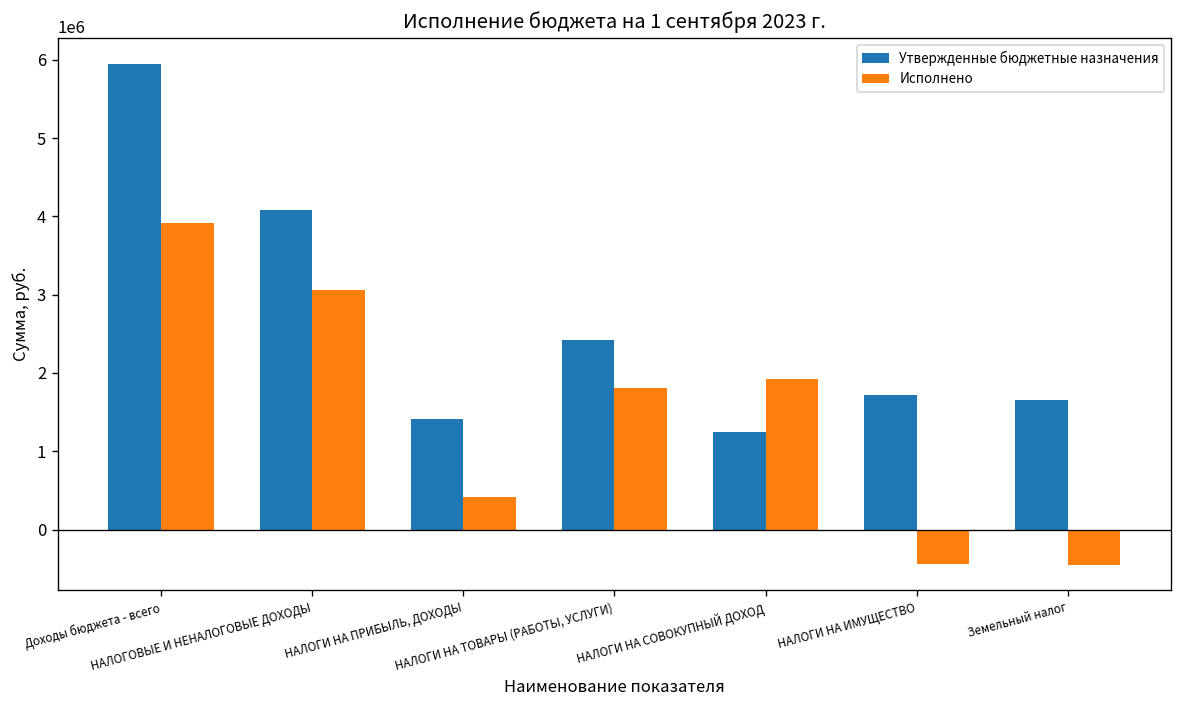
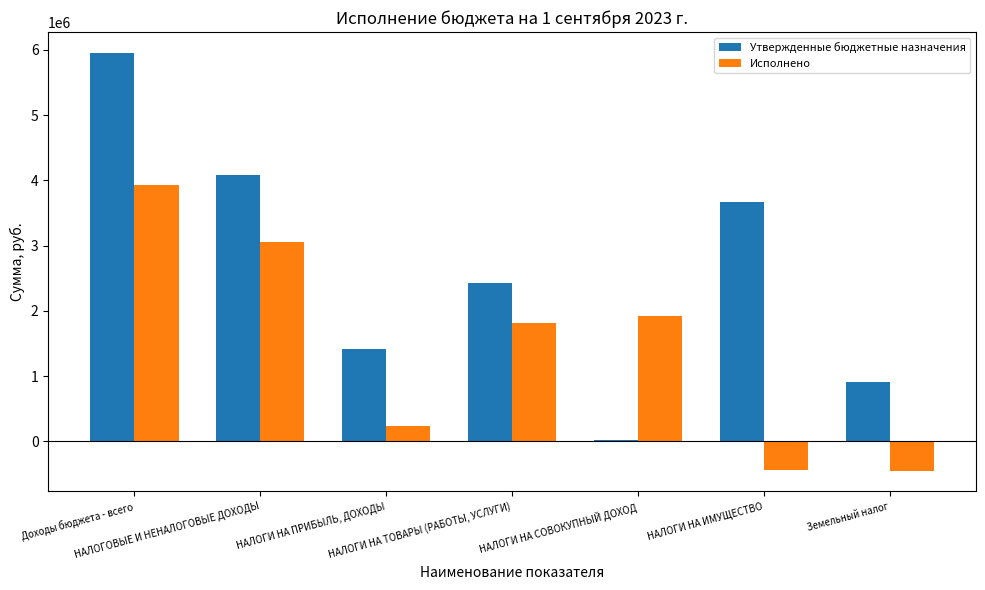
  {
    "Утвержденные бюджетные назначения": {
      "Доходы бюджета - всего": 6000000,
      "НАЛОГОВЫЕ И НЕНАЛОГОВЫЕ ДОХОДЫ": 4100000,
      "НАЛОГИ НА ПРИБЫЛЬ, ДОХОДЫ": 1400000,
      "НАЛОГИ НА ТОВАРЫ (РАБОТЫ, УСЛУГИ)": 2400000,
-     "НАЛОГИ НА СОВОКУПНЫЙ ДОХОД": 1200000,
-     "НАЛОГИ НА ИМУЩЕСТВО": 1700000,
-     "Земельный налог": 1700000
+     "НАЛОГИ НА СОВОКУПНЫЙ ДОХОД": 0,
+     "НАЛОГИ НА ИМУЩЕСТВО": 3700000,
+     "Земельный налог": 900000
    },
    "Исполнено": {
      "Доходы бюджета - всего": 3900000,
      "НАЛОГОВЫЕ И НЕНАЛОГОВЫЕ ДОХОДЫ": 3100000,
-     "НАЛОГИ НА ПРИБЫЛЬ, ДОХОДЫ": 400000,
+     "НАЛОГИ НА ПРИБЫЛЬ, ДОХОДЫ": 200000,
      "НАЛОГИ НА ТОВАРЫ (РАБОТЫ, УСЛУГИ)": 1800000,
      "НАЛОГИ НА СОВОКУПНЫЙ ДОХОД": 1900000,
      "НАЛОГИ НА ИМУЩЕСТВО": -400000,
      "Земельный налог": -400000
    }
  }
